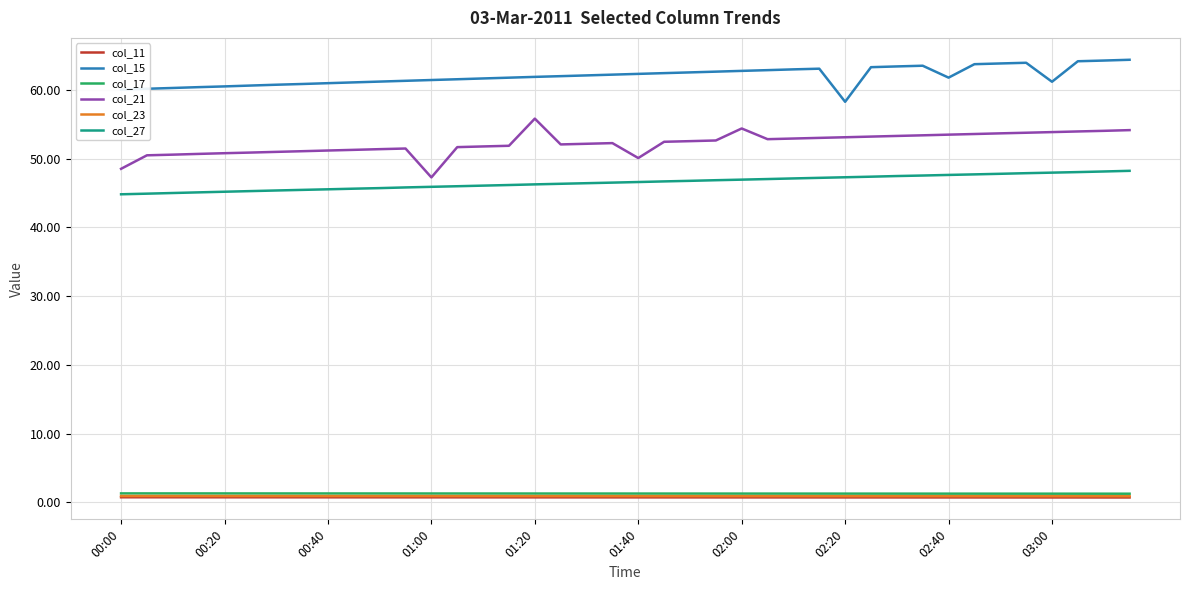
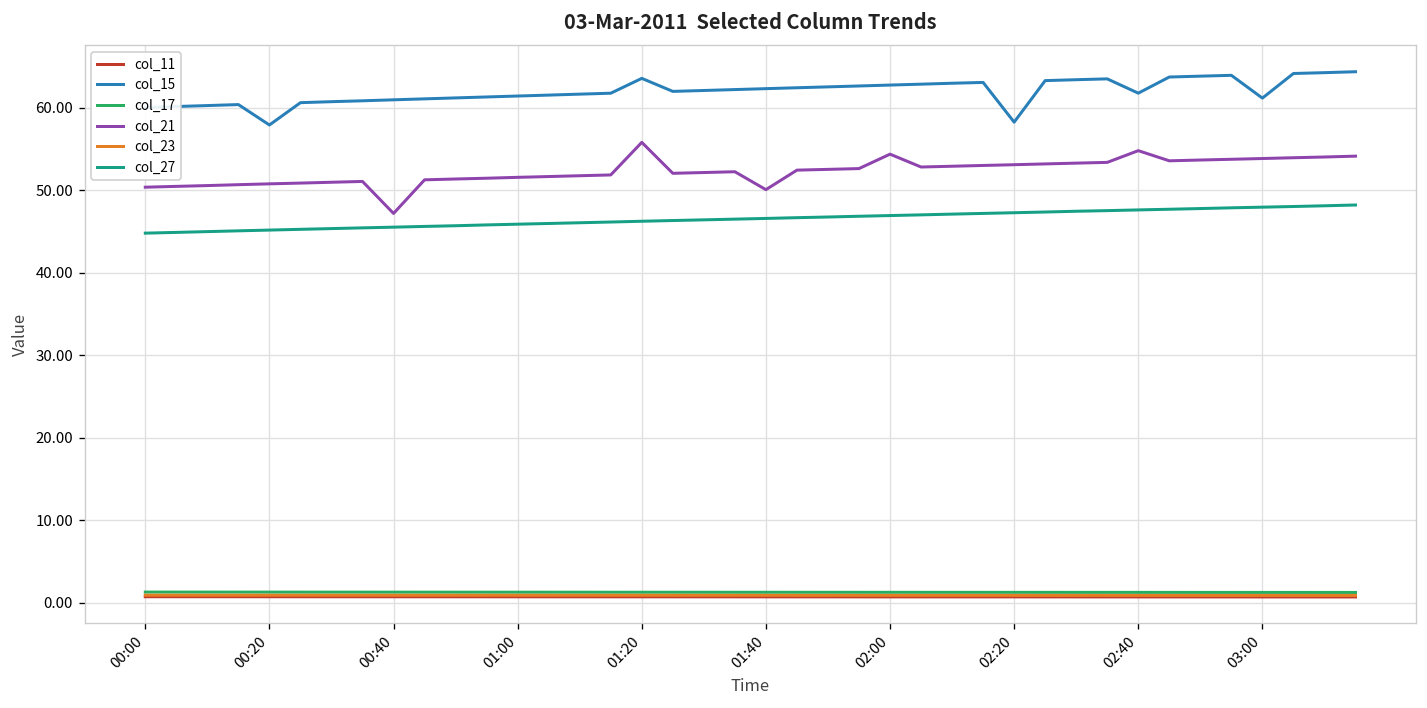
  {
    "col_15": {
-     "00:20": 60,
+     "00:20": 58,
      "00:40": 61,
      "01:00": 61,
-     "01:20": 62,
+     "01:20": 64,
      "01:40": 62,
      "02:00": 63,
      "02:20": 58,
      "02:40": 62,
      "03:00": 61
    },
    "col_21": {
-     "00:00": 49,
+     "00:00": 50,
      "00:20": 51,
-     "00:40": 51,
-     "01:00": 47,
+     "00:40": 47,
+     "01:00": 52,
      "01:20": 56,
      "01:40": 50,
      "02:00": 54,
      "02:20": 53,
-     "02:40": 53,
+     "02:40": 55,
      "03:00": 54
    }
  }
